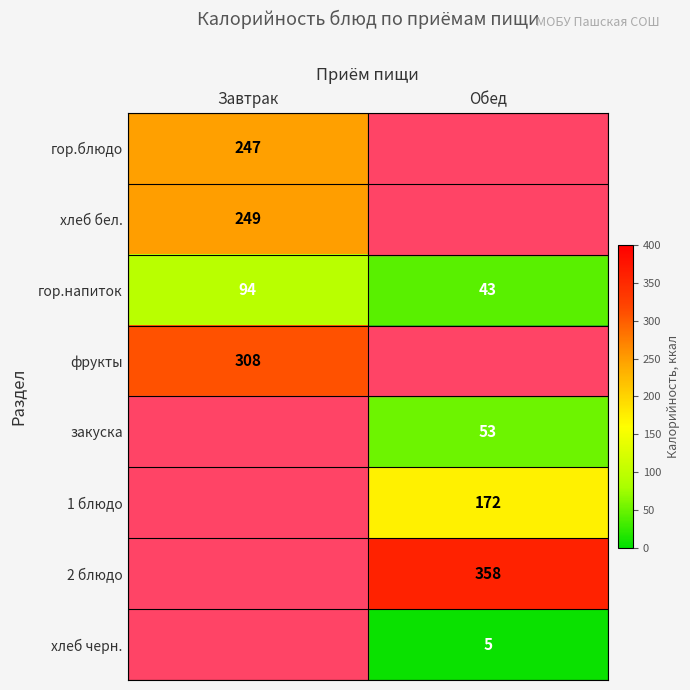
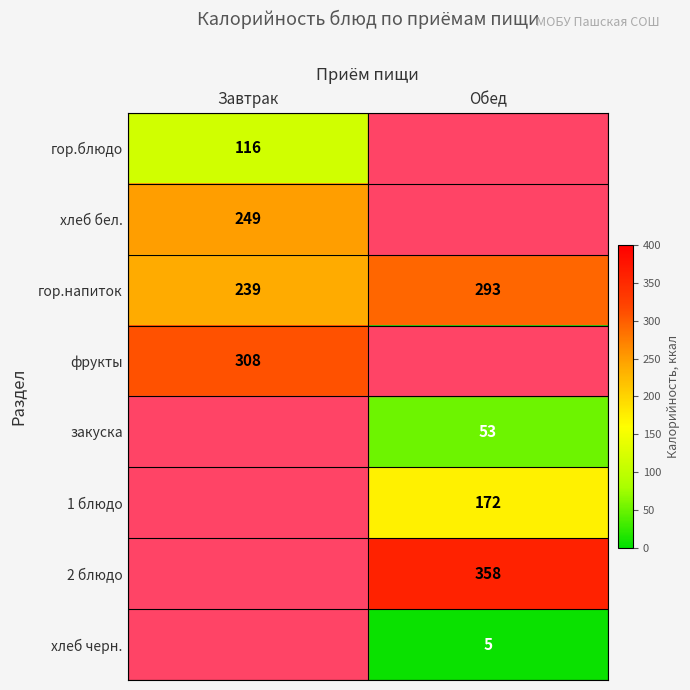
  {
    "гор.блюдо": {
-     "Завтрак": 247
+     "Завтрак": 116
    },
    "хлеб бел.": {
      "Завтрак": 249
    },
    "гор.напиток": {
-     "Завтрак": 94,
-     "Обед": 43
+     "Завтрак": 239,
+     "Обед": 293
    },
    "фрукты": {
      "Завтрак": 308
    },
    "закуска": {
      "Обед": 53
    },
    "1 блюдо": {
      "Обед": 172
    },
    "2 блюдо": {
      "Обед": 358
    },
    "хлеб черн.": {
      "Обед": 5
    }
  }
